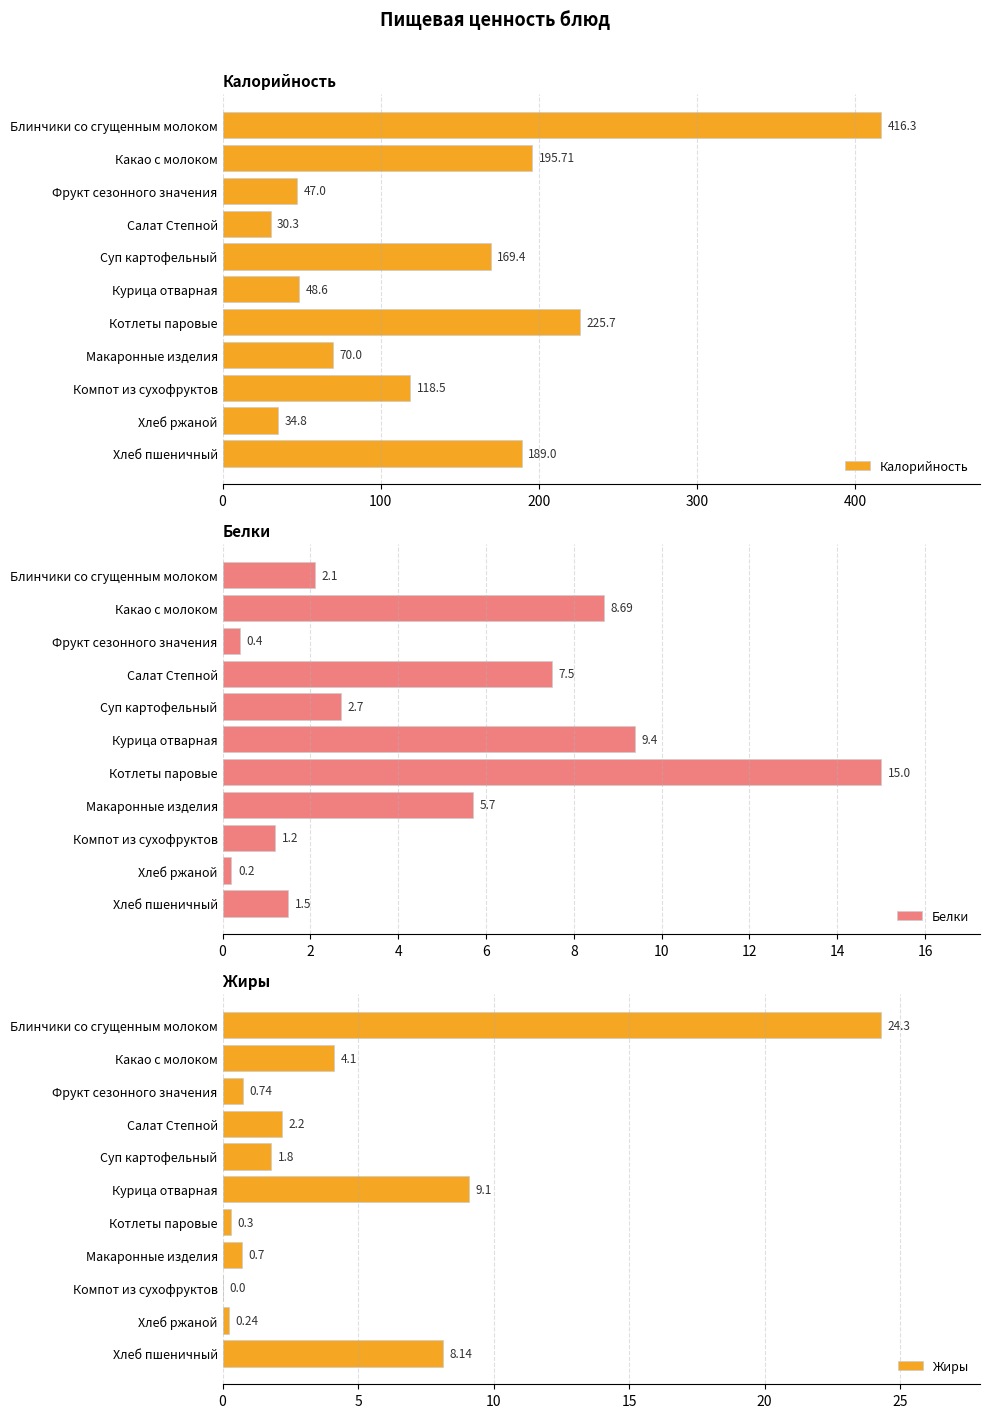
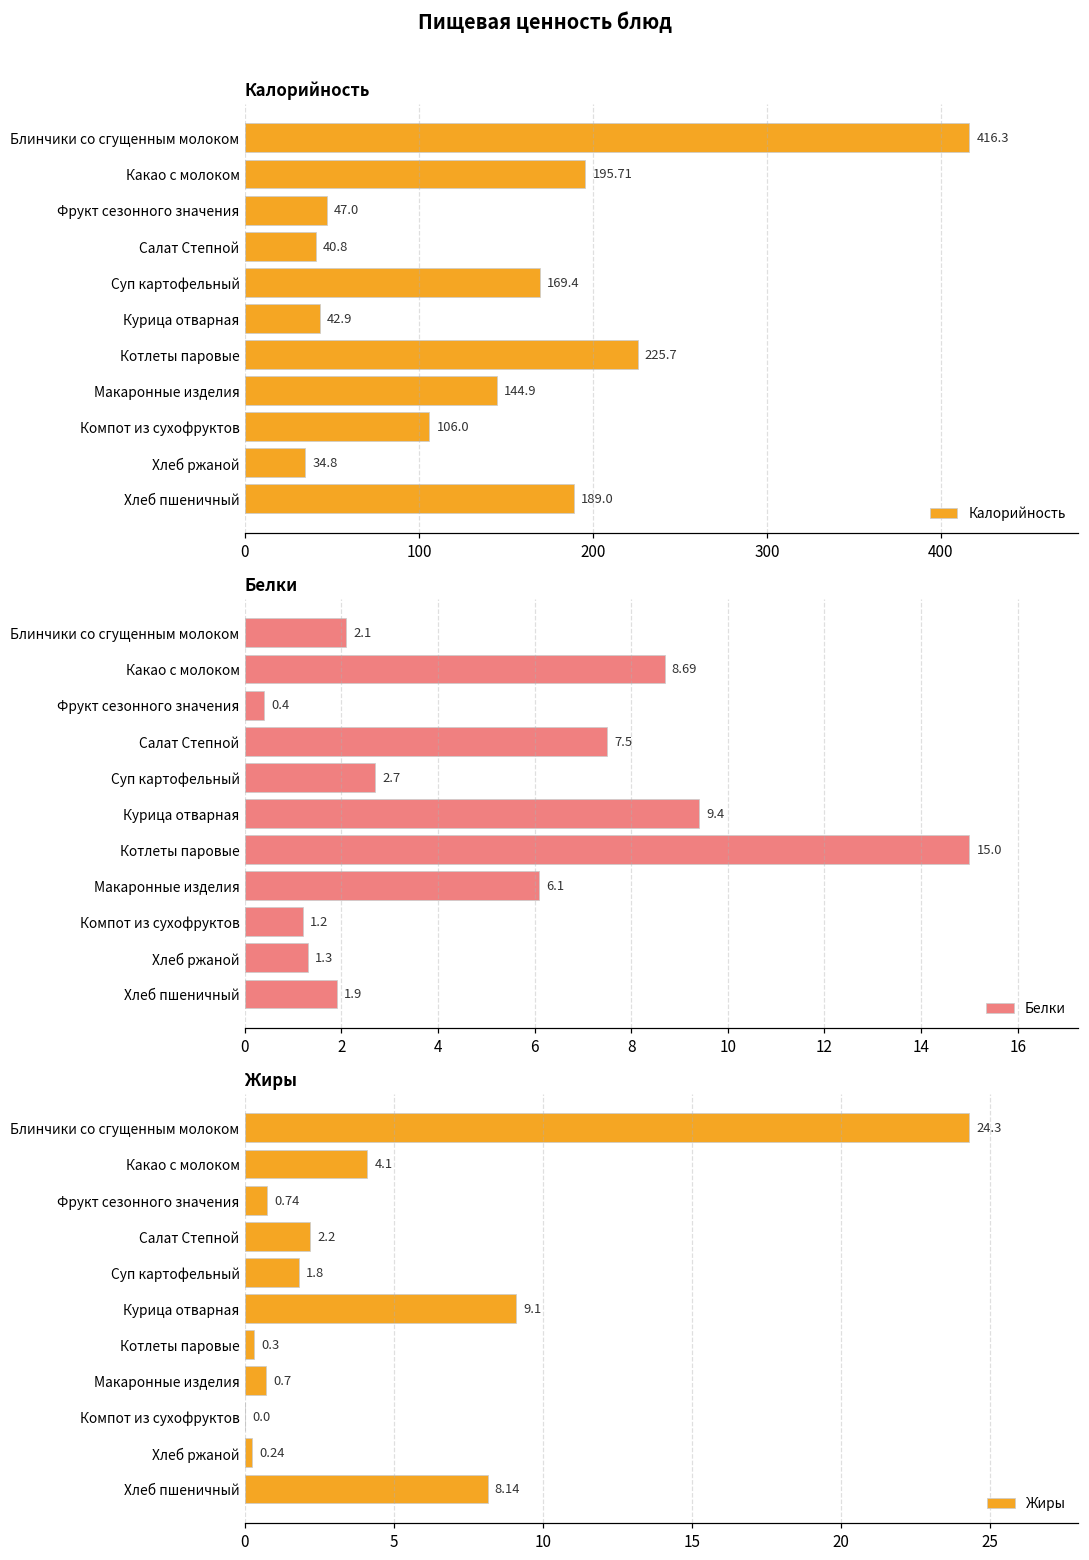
  {
    "Калорийность": {
      "Блинчики со сгущенным молоком": 416.3,
      "Какао с молоком": 195.71,
      "Фрукт сезонного значения": 47.0,
-     "Салат Степной": 30.3,
+     "Салат Степной": 40.8,
      "Суп картофельный": 169.4,
-     "Курица отварная": 48.6,
+     "Курица отварная": 42.9,
      "Котлеты паровые": 225.7,
-     "Макаронные изделия": 70.0,
-     "Компот из сухофруктов": 118.5,
+     "Макаронные изделия": 144.9,
+     "Компот из сухофруктов": 106.0,
      "Хлеб ржаной": 34.8,
      "Хлеб пшеничный": 189.0
    },
    "Белки": {
      "Блинчики со сгущенным молоком": 2.1,
      "Какао с молоком": 8.69,
      "Фрукт сезонного значения": 0.4,
      "Салат Степной": 7.5,
      "Суп картофельный": 2.7,
      "Курица отварная": 9.4,
      "Котлеты паровые": 15.0,
-     "Макаронные изделия": 5.7,
+     "Макаронные изделия": 6.1,
      "Компот из сухофруктов": 1.2,
-     "Хлеб ржаной": 0.2,
-     "Хлеб пшеничный": 1.5
+     "Хлеб ржаной": 1.3,
+     "Хлеб пшеничный": 1.9
    },
    "Жиры": {
      "Блинчики со сгущенным молоком": 24.3,
      "Какао с молоком": 4.1,
      "Фрукт сезонного значения": 0.74,
      "Салат Степной": 2.2,
      "Суп картофельный": 1.8,
      "Курица отварная": 9.1,
      "Котлеты паровые": 0.3,
      "Макаронные изделия": 0.7,
      "Компот из сухофруктов": 0.0,
      "Хлеб ржаной": 0.24,
      "Хлеб пшеничный": 8.14
    }
  }
